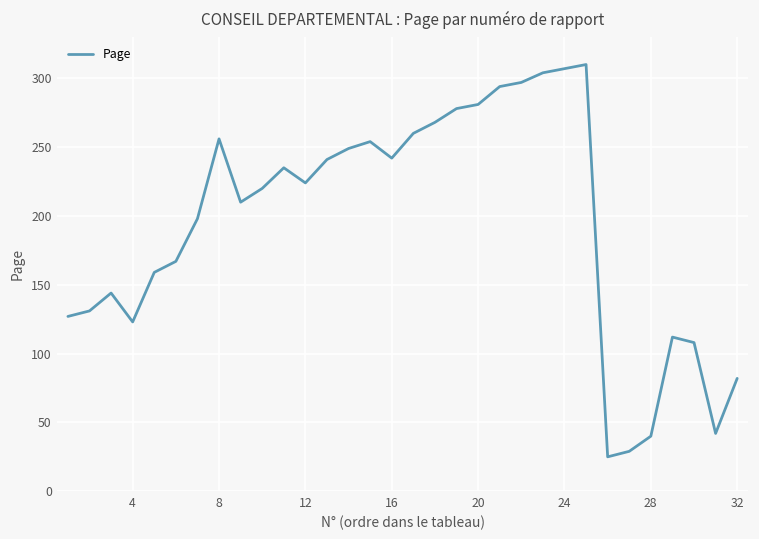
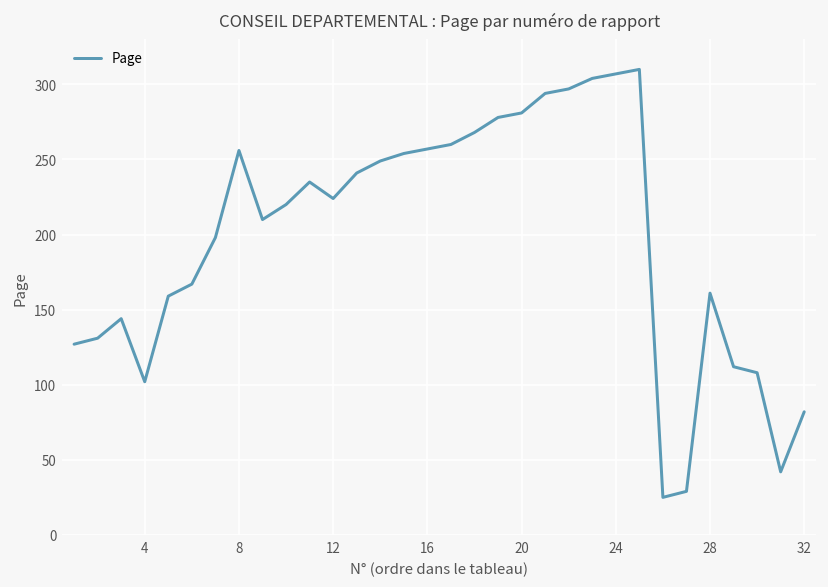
  {
-   "4": 123,
+   "4": 102,
    "8": 256,
    "12": 224,
-   "16": 242,
+   "16": 257,
    "20": 281,
    "24": 307,
-   "28": 40,
+   "28": 161,
    "32": 82
  }
